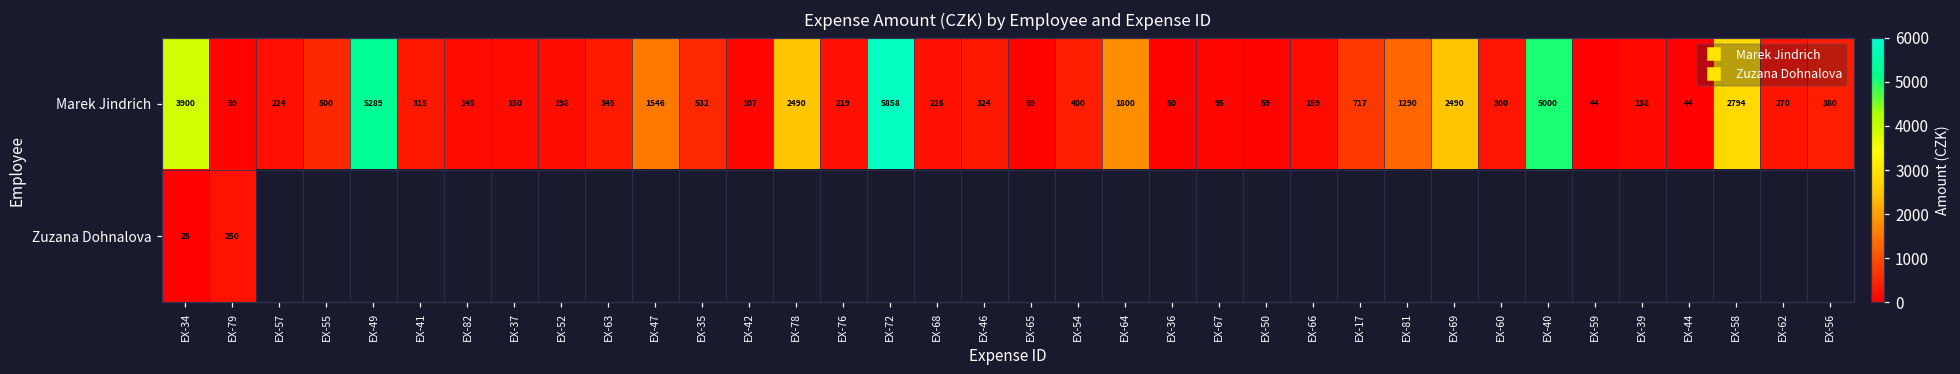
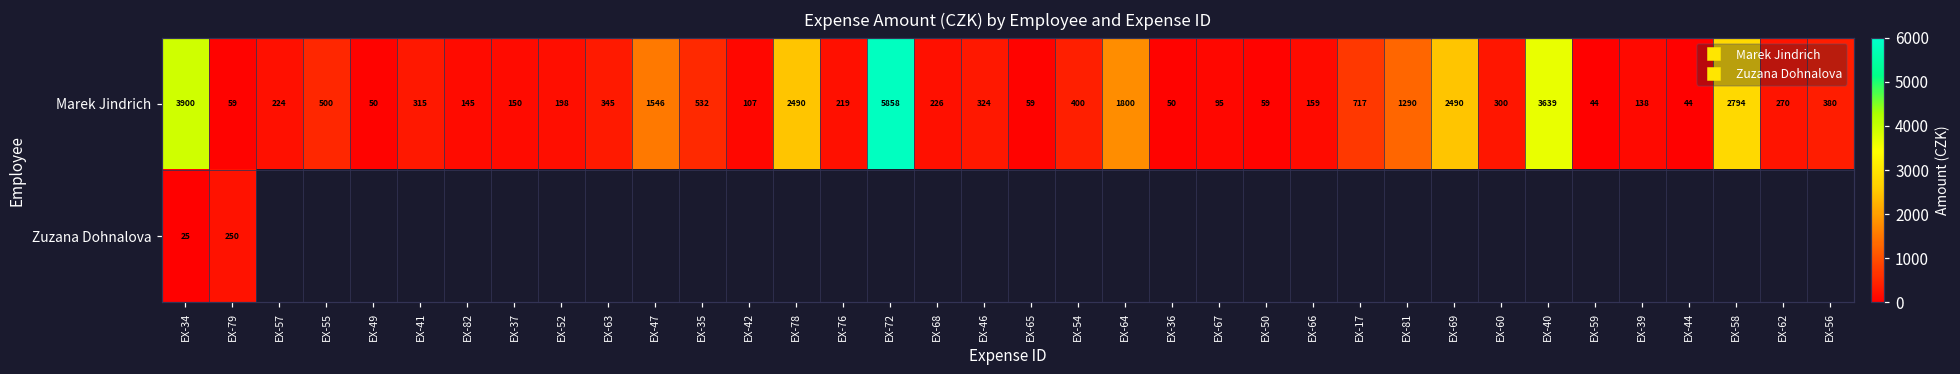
  {
    "Marek Jindrich": {
      "EX-34": 3900,
      "EX-79": 59,
      "EX-57": 224,
      "EX-55": 500,
-     "EX-49": 5289,
+     "EX-49": 50,
      "EX-41": 315,
      "EX-82": 145,
      "EX-37": 150,
      "EX-52": 198,
      "EX-63": 345,
      "EX-47": 1546,
      "EX-35": 532,
      "EX-42": 107,
      "EX-78": 2490,
      "EX-76": 219,
      "EX-72": 5858,
      "EX-68": 226,
      "EX-46": 324,
      "EX-65": 59,
      "EX-54": 400,
      "EX-64": 1800,
      "EX-36": 50,
      "EX-67": 95,
      "EX-50": 59,
      "EX-66": 159,
      "EX-17": 717,
      "EX-81": 1290,
      "EX-69": 2490,
      "EX-60": 300,
-     "EX-40": 5000,
+     "EX-40": 3639,
      "EX-59": 44,
      "EX-39": 138,
      "EX-44": 44,
      "EX-58": 2794,
      "EX-62": 270,
      "EX-56": 380
    },
    "Zuzana Dohnalova": {
      "EX-34": 25,
      "EX-79": 250
    }
  }
